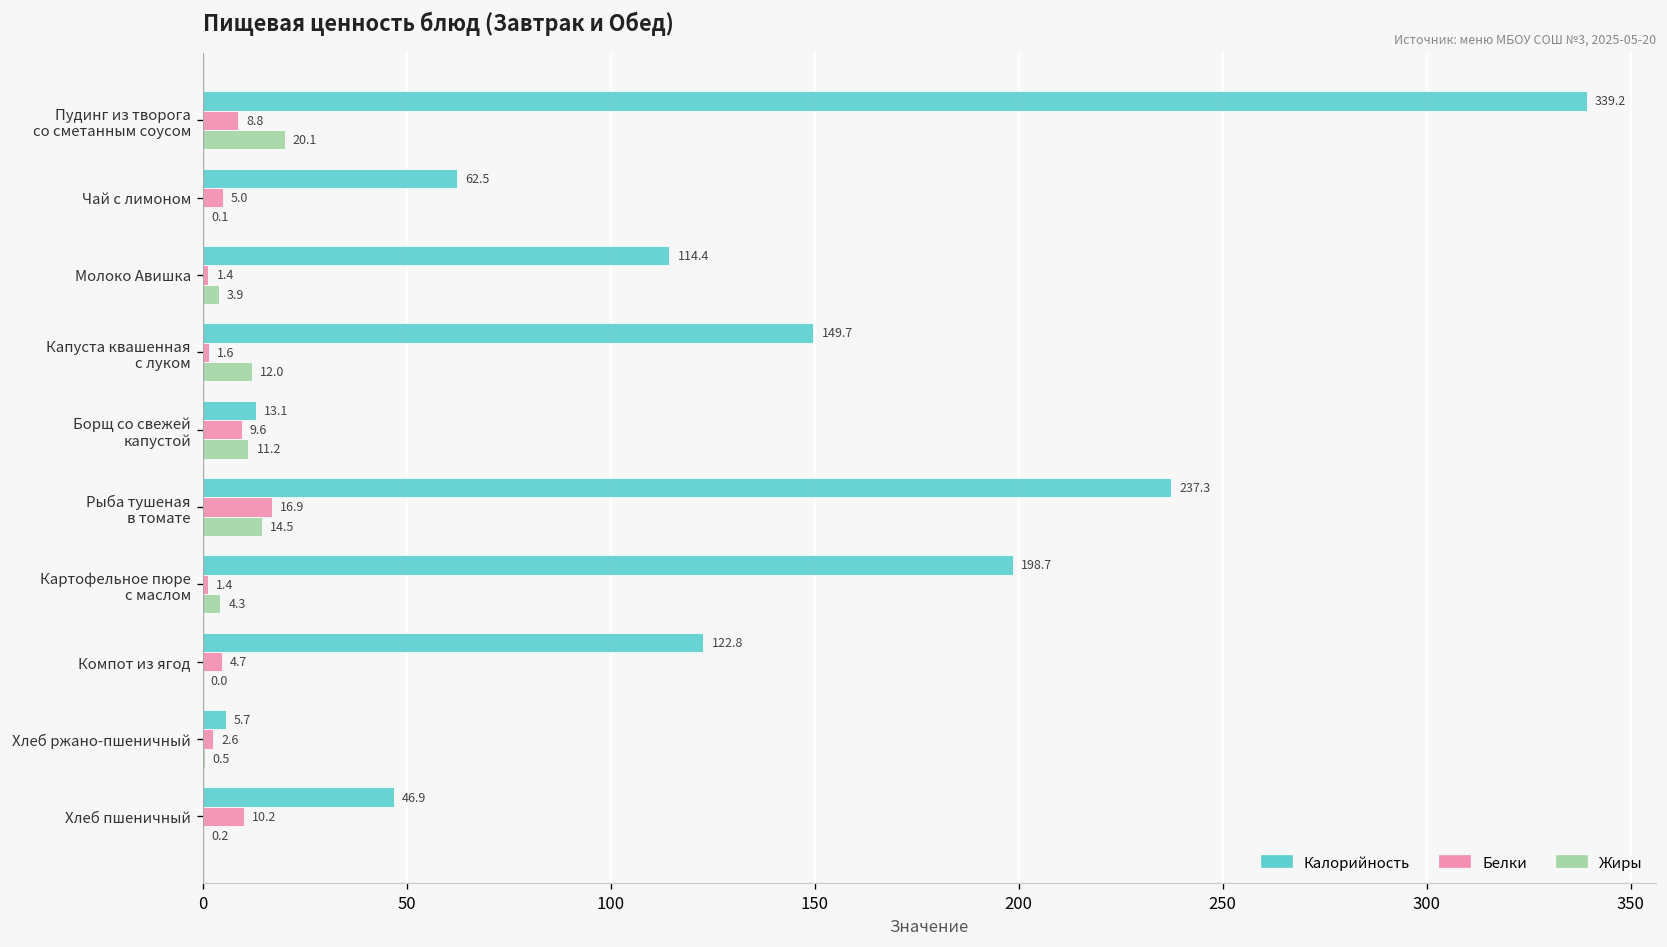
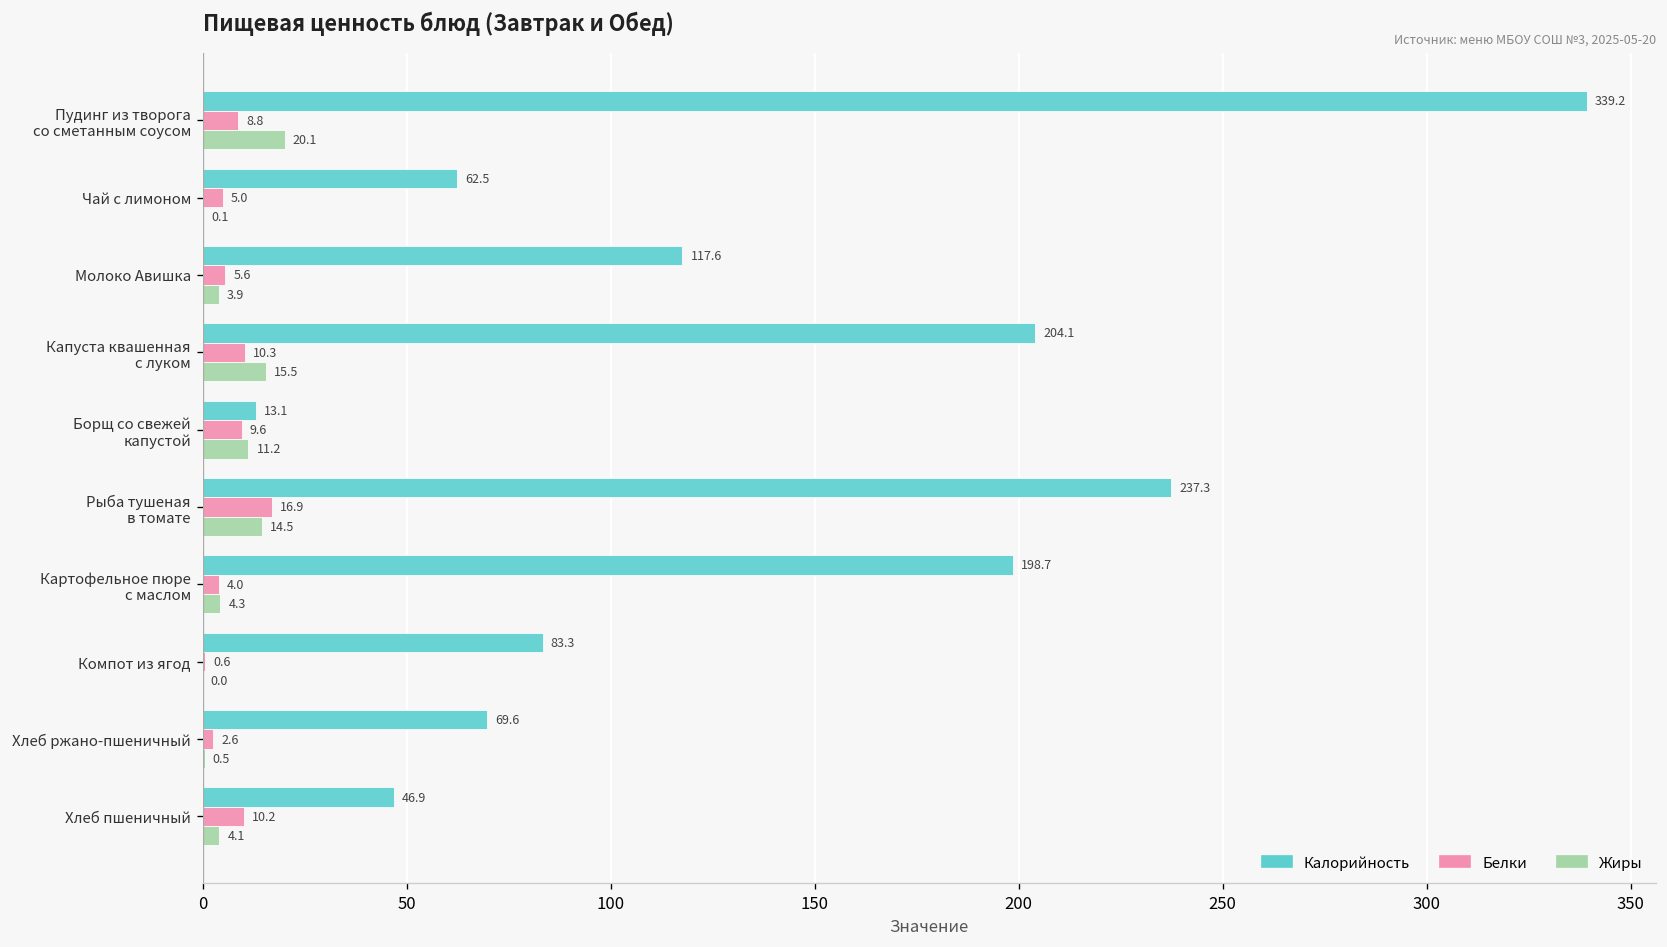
  {
    "Калорийность": {
      "Пудинг из творога со сметанным соусом": 339.2,
      "Чай с лимоном": 62.5,
-     "Молоко Авишка": 114.4,
-     "Капуста квашенная с луком": 149.7,
+     "Молоко Авишка": 117.6,
+     "Капуста квашенная с луком": 204.1,
      "Борщ со свежей капустой": 13.1,
      "Рыба тушеная в томате": 237.3,
      "Картофельное пюре с маслом": 198.7,
-     "Компот из ягод": 122.8,
-     "Хлеб ржано-пшеничный": 5.7,
+     "Компот из ягод": 83.3,
+     "Хлеб ржано-пшеничный": 69.6,
      "Хлеб пшеничный": 46.9
    },
    "Белки": {
      "Пудинг из творога со сметанным соусом": 8.8,
      "Чай с лимоном": 5.0,
-     "Молоко Авишка": 1.4,
-     "Капуста квашенная с луком": 1.6,
+     "Молоко Авишка": 5.6,
+     "Капуста квашенная с луком": 10.3,
      "Борщ со свежей капустой": 9.6,
      "Рыба тушеная в томате": 16.9,
-     "Картофельное пюре с маслом": 1.4,
-     "Компот из ягод": 4.7,
+     "Картофельное пюре с маслом": 4.0,
+     "Компот из ягод": 0.6,
      "Хлеб ржано-пшеничный": 2.6,
      "Хлеб пшеничный": 10.2
    },
    "Жиры": {
      "Пудинг из творога со сметанным соусом": 20.1,
      "Чай с лимоном": 0.1,
      "Молоко Авишка": 3.9,
-     "Капуста квашенная с луком": 12.0,
+     "Капуста квашенная с луком": 15.5,
      "Борщ со свежей капустой": 11.2,
      "Рыба тушеная в томате": 14.5,
      "Картофельное пюре с маслом": 4.3,
      "Компот из ягод": 0.0,
      "Хлеб ржано-пшеничный": 0.5,
-     "Хлеб пшеничный": 0.2
+     "Хлеб пшеничный": 4.1
    }
  }
